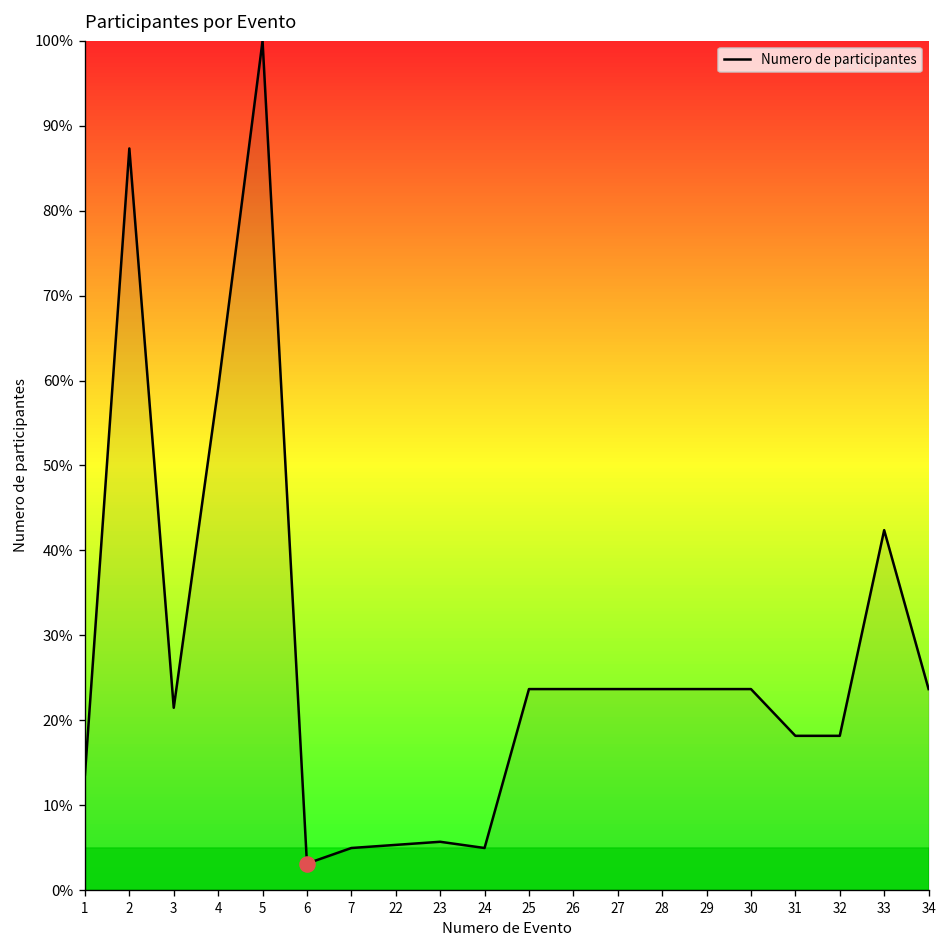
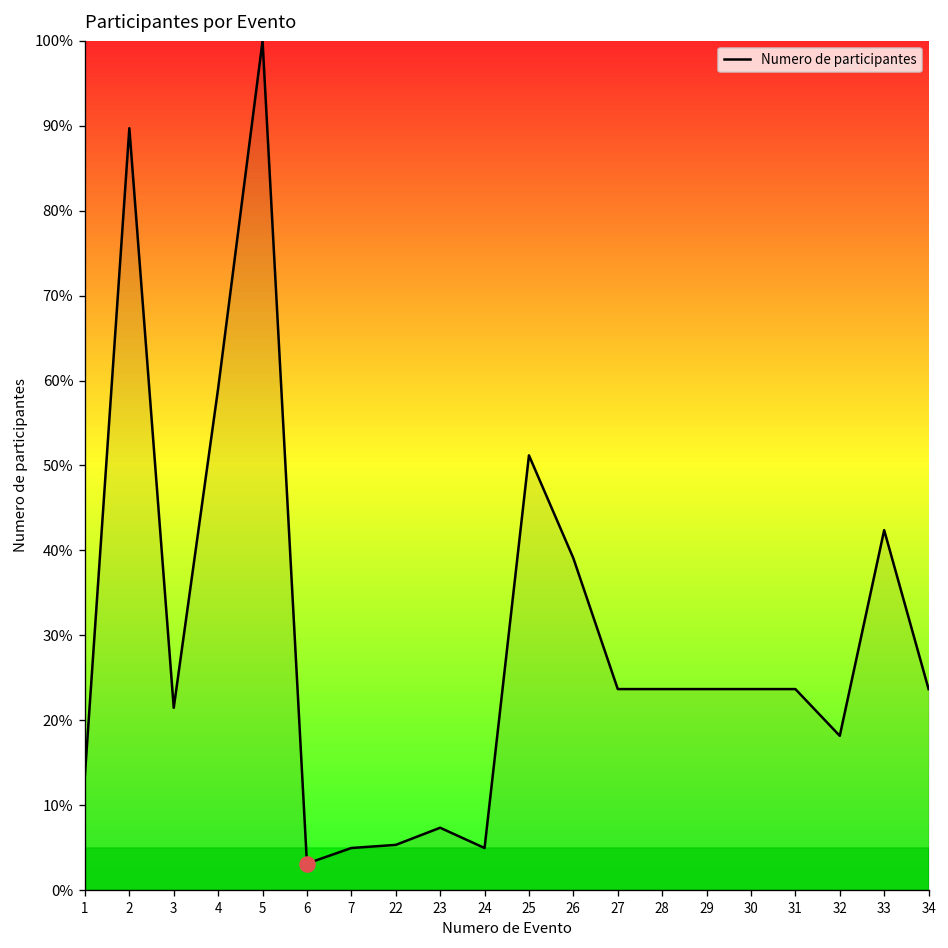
  {
    "Numero de participantes": {
      "1": "14%",
-     "2": "87%",
+     "2": "90%",
      "3": "21%",
      "4": "59%",
      "5": "100%",
      "22": "5%",
-     "23": "6%",
-     "25": "24%",
-     "26": "24%",
+     "23": "7%",
+     "25": "51%",
+     "26": "39%",
      "27": "24%",
      "28": "24%",
      "29": "24%",
      "30": "24%",
-     "31": "18%",
+     "31": "24%",
      "32": "18%",
      "33": "42%",
      "34": "24%"
    }
  }
